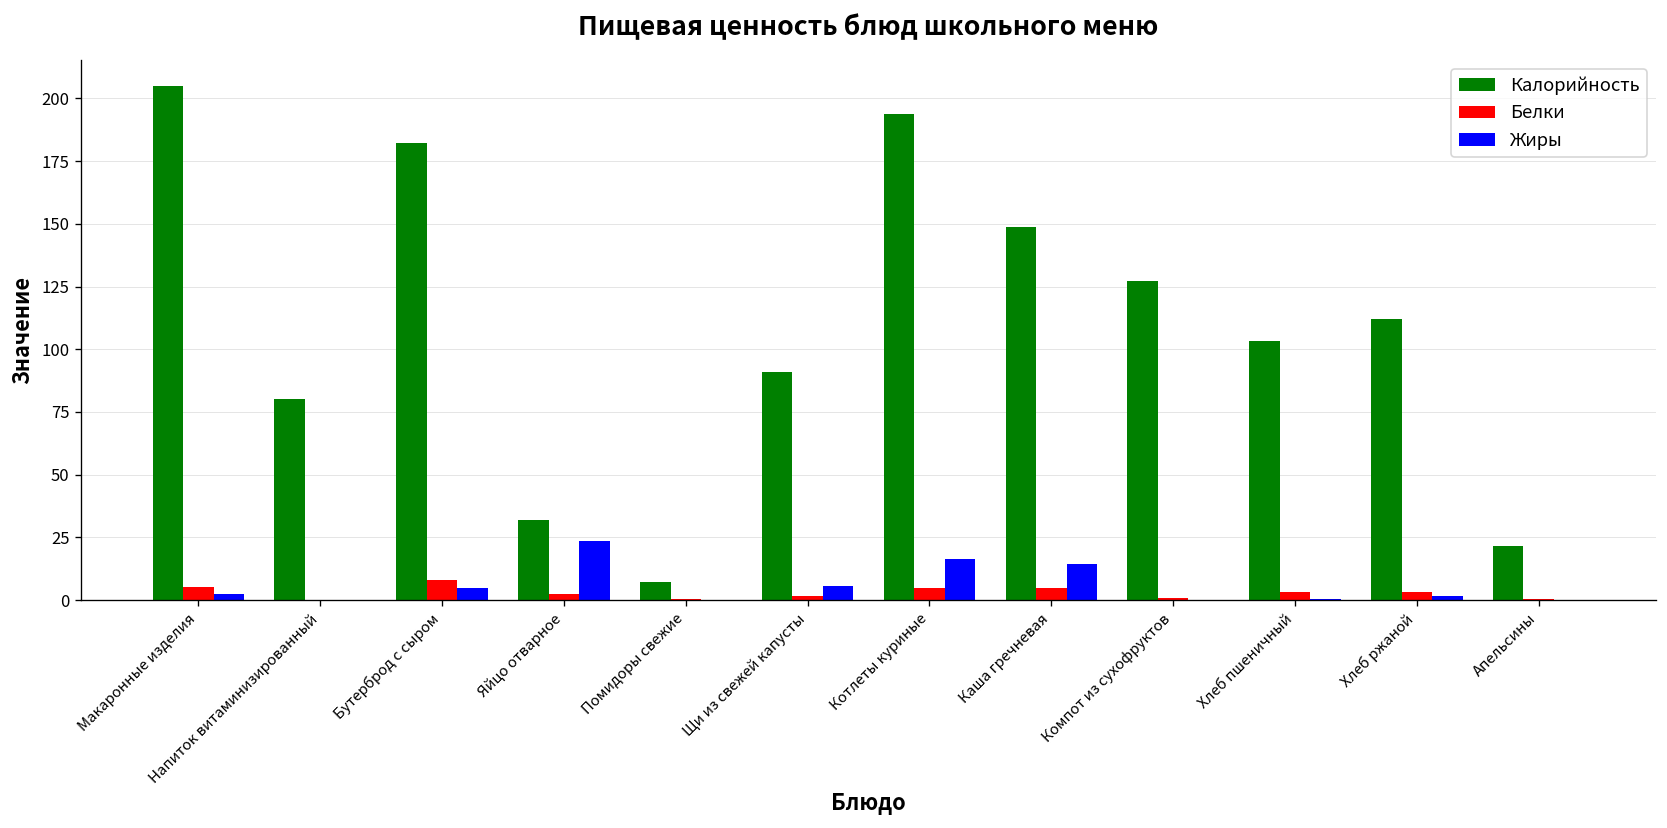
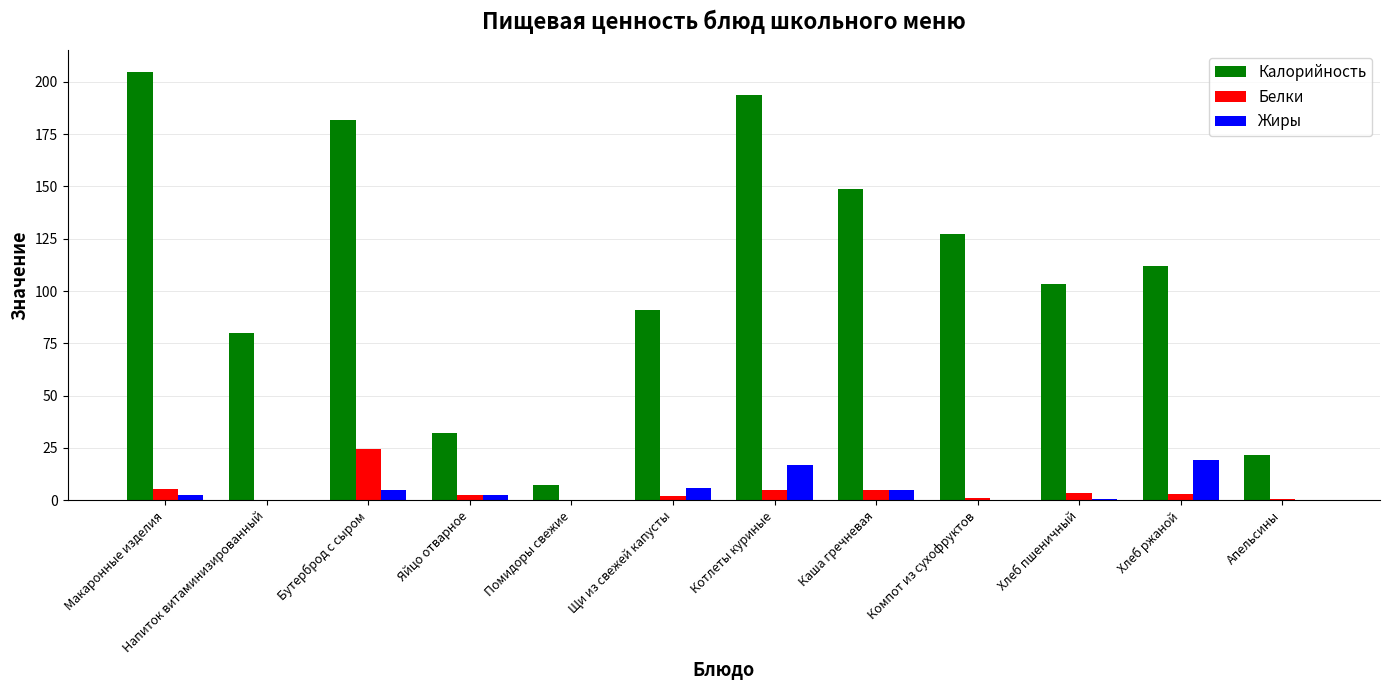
  {
    "Калорийность": {
      "Макаронные изделия": 205,
      "Напиток витаминизированный": 80,
      "Бутерброд с сыром": 182,
      "Яйцо отварное": 32,
      "Помидоры свежие": 7,
      "Щи из свежей капусты": 91,
      "Котлеты куриные": 194,
      "Каша гречневая": 149,
      "Компот из сухофруктов": 127,
      "Хлеб пшеничный": 103,
      "Хлеб ржаной": 112,
      "Апельсины": 22
    },
    "Белки": {
      "Макаронные изделия": 5,
      "Напиток витаминизированный": 0,
-     "Бутерброд с сыром": 8,
+     "Бутерброд с сыром": 24,
      "Яйцо отварное": 3,
      "Щи из свежей капусты": 2,
      "Котлеты куриные": 5,
      "Каша гречневая": 5,
      "Хлеб пшеничный": 3,
      "Хлеб ржаной": 3
    },
    "Жиры": {
      "Макаронные изделия": 2,
      "Напиток витаминизированный": 0,
      "Бутерброд с сыром": 5,
-     "Яйцо отварное": 24,
+     "Яйцо отварное": 2,
      "Щи из свежей капусты": 6,
      "Котлеты куриные": 17,
-     "Каша гречневая": 14,
-     "Хлеб ржаной": 2
+     "Каша гречневая": 5,
+     "Хлеб ржаной": 19
    }
  }
